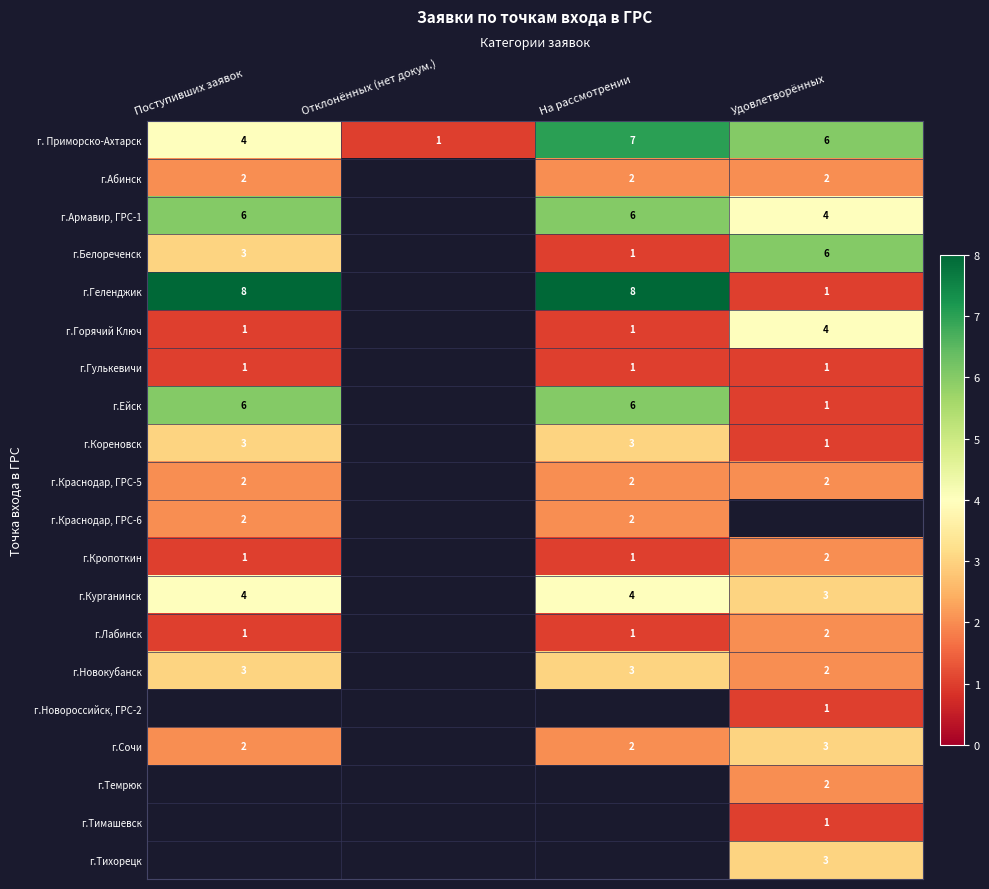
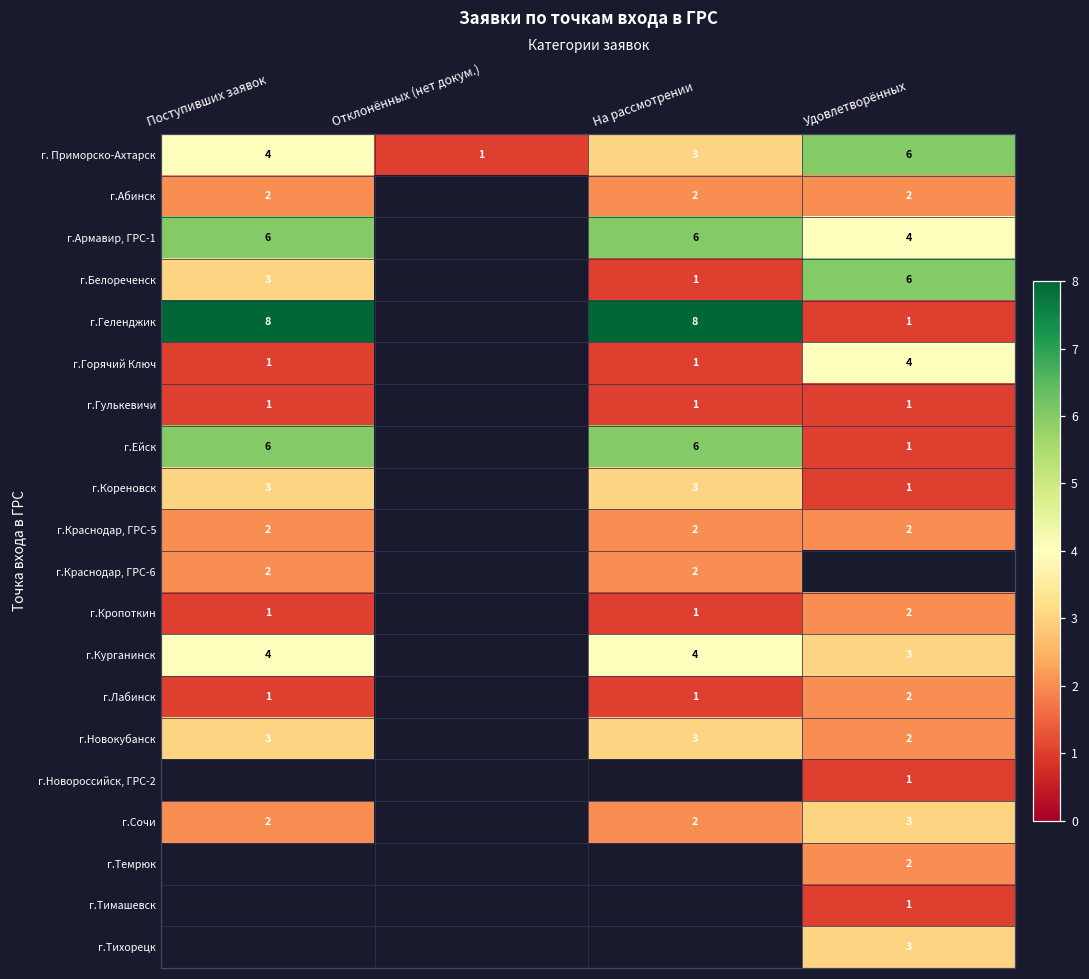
  {
    "г. Приморско-Ахтарск": {
      "Поступивших заявок": 4,
      "Отклонённых (нет докум.)": 1,
-     "На рассмотрении": 7,
+     "На рассмотрении": 3,
      "Удовлетворённых": 6
    },
    "г.Абинск": {
      "Поступивших заявок": 2,
      "На рассмотрении": 2,
      "Удовлетворённых": 2
    },
    "г.Армавир, ГРС-1": {
      "Поступивших заявок": 6,
      "На рассмотрении": 6,
      "Удовлетворённых": 4
    },
    "г.Белореченск": {
      "Поступивших заявок": 3,
      "На рассмотрении": 1,
      "Удовлетворённых": 6
    },
    "г.Геленджик": {
      "Поступивших заявок": 8,
      "На рассмотрении": 8,
      "Удовлетворённых": 1
    },
    "г.Горячий Ключ": {
      "Поступивших заявок": 1,
      "На рассмотрении": 1,
      "Удовлетворённых": 4
    },
    "г.Гулькевичи": {
      "Поступивших заявок": 1,
      "На рассмотрении": 1,
      "Удовлетворённых": 1
    },
    "г.Ейск": {
      "Поступивших заявок": 6,
      "На рассмотрении": 6,
      "Удовлетворённых": 1
    },
    "г.Кореновск": {
      "Поступивших заявок": 3,
      "На рассмотрении": 3,
      "Удовлетворённых": 1
    },
    "г.Краснодар, ГРС-5": {
      "Поступивших заявок": 2,
      "На рассмотрении": 2,
      "Удовлетворённых": 2
    },
    "г.Краснодар, ГРС-6": {
      "Поступивших заявок": 2,
      "На рассмотрении": 2
    },
    "г.Кропоткин": {
      "Поступивших заявок": 1,
      "На рассмотрении": 1,
      "Удовлетворённых": 2
    },
    "г.Курганинск": {
      "Поступивших заявок": 4,
      "На рассмотрении": 4,
      "Удовлетворённых": 3
    },
    "г.Лабинск": {
      "Поступивших заявок": 1,
      "На рассмотрении": 1,
      "Удовлетворённых": 2
    },
    "г.Новокубанск": {
      "Поступивших заявок": 3,
      "На рассмотрении": 3,
      "Удовлетворённых": 2
    },
    "г.Новороссийск, ГРС-2": {
      "Удовлетворённых": 1
    },
    "г.Сочи": {
      "Поступивших заявок": 2,
      "На рассмотрении": 2,
      "Удовлетворённых": 3
    },
    "г.Темрюк": {
      "Удовлетворённых": 2
    },
    "г.Тимашевск": {
      "Удовлетворённых": 1
    },
    "г.Тихорецк": {
      "Удовлетворённых": 3
    }
  }
